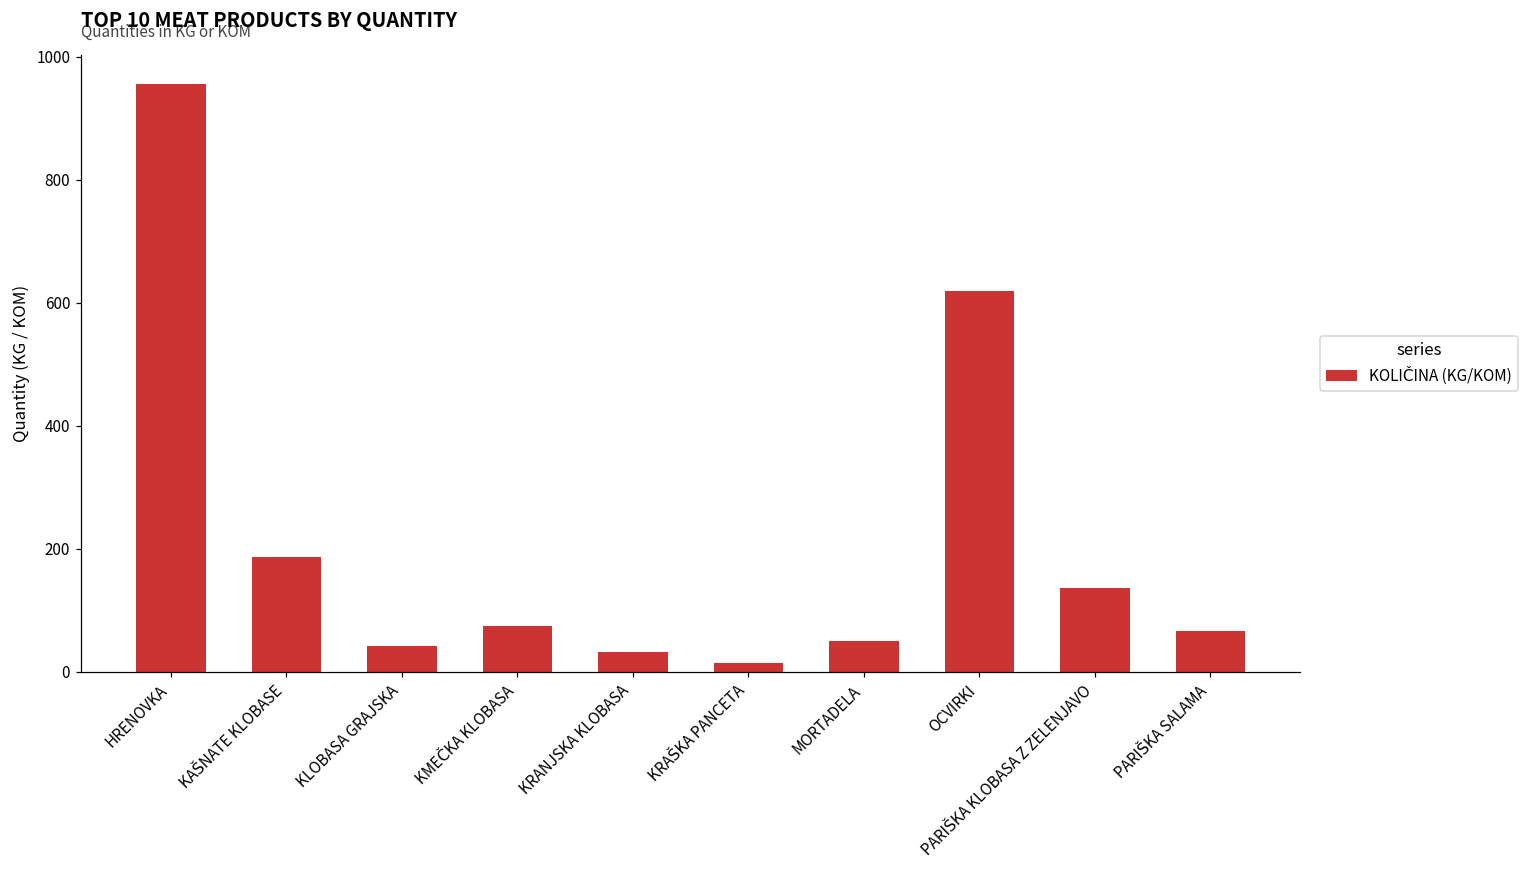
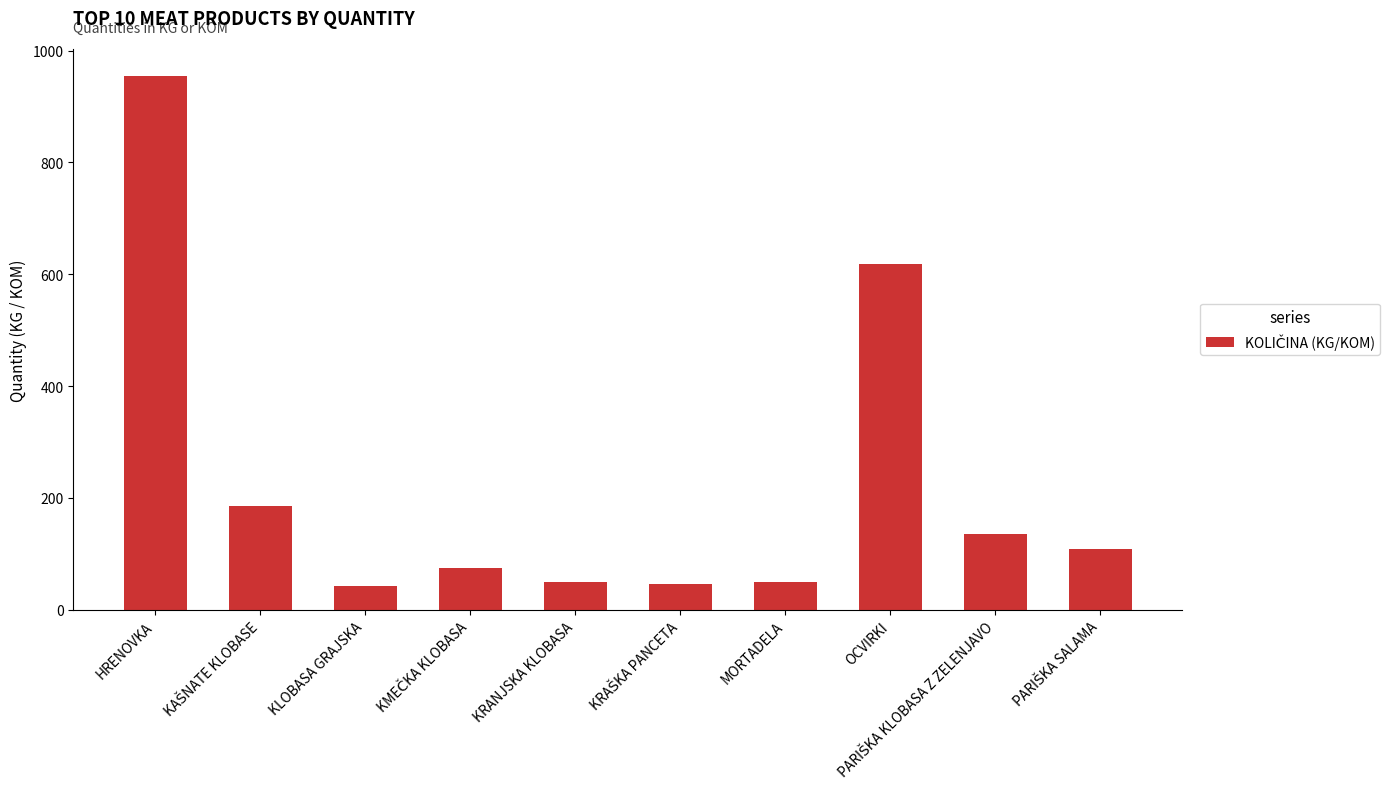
  {
    "HRENOVKA": 960,
    "KAŠNATE KLOBASE": 190,
    "KLOBASA GRAJSKA": 40,
    "KMEČKA KLOBASA": 70,
-   "KRANJSKA KLOBASA": 30,
-   "KRAŠKA PANCETA": 10,
+   "KRANJSKA KLOBASA": 50,
+   "KRAŠKA PANCETA": 50,
    "MORTADELA": 50,
    "OCVIRKI": 620,
    "PARIŠKA KLOBASA Z ZELENJAVO": 140,
-   "PARIŠKA SALAMA": 70
+   "PARIŠKA SALAMA": 110
  }
